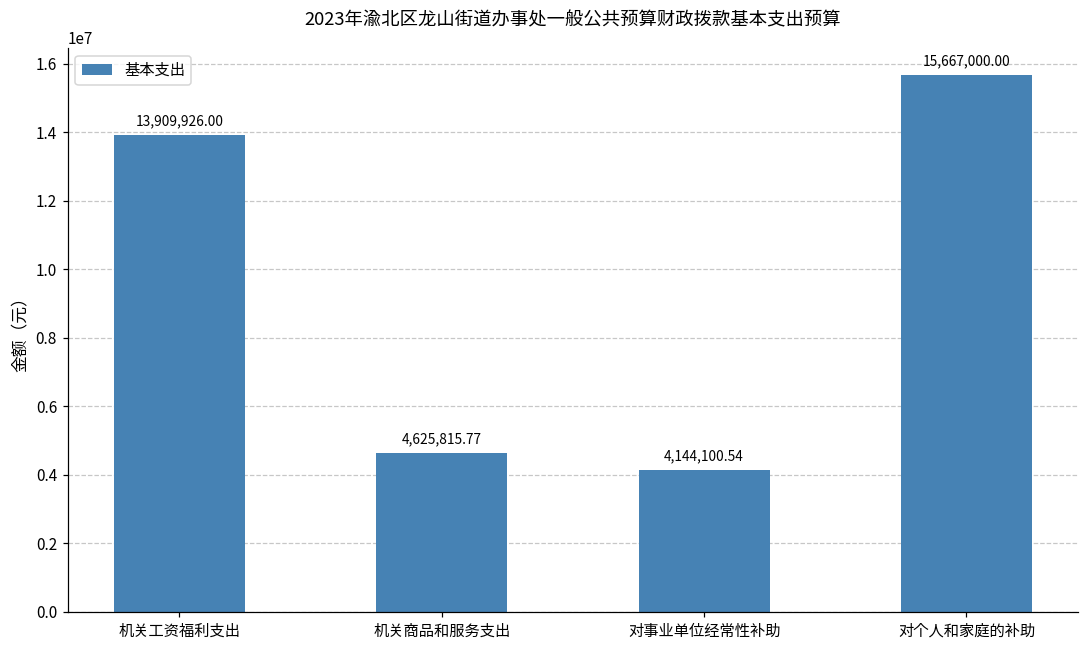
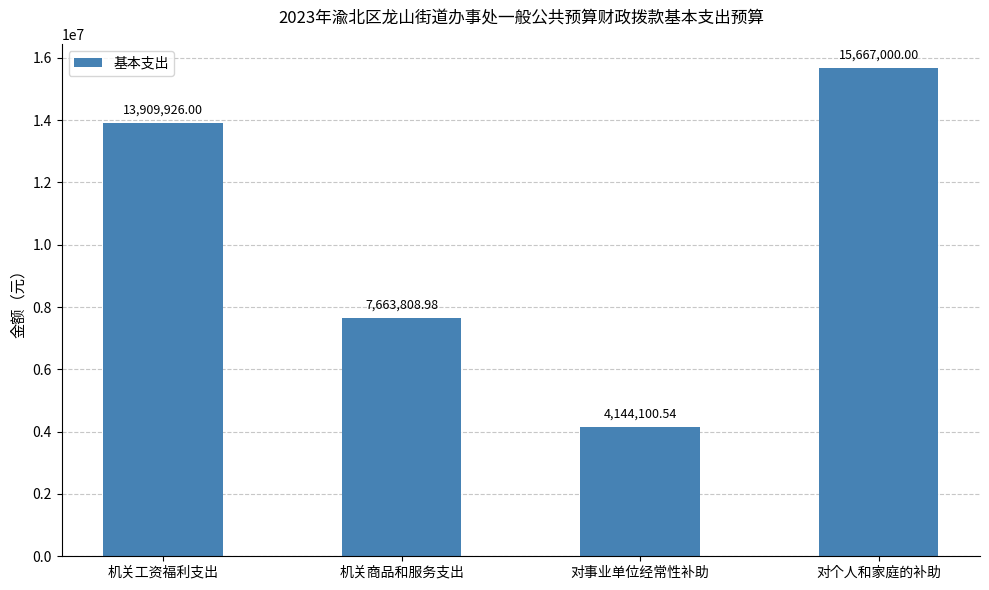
  {
    "机关工资福利支出": "13,909,926.00",
-   "机关商品和服务支出": "4,625,815.77",
+   "机关商品和服务支出": "7,663,808.98",
    "对事业单位经常性补助": "4,144,100.54",
    "对个人和家庭的补助": "15,667,000.00"
  }
